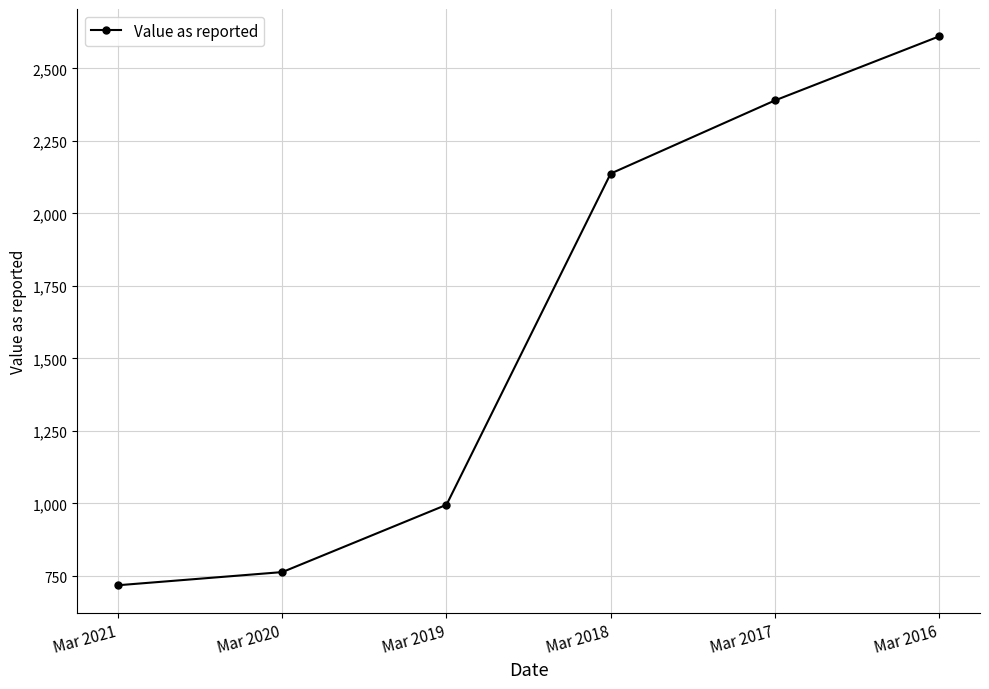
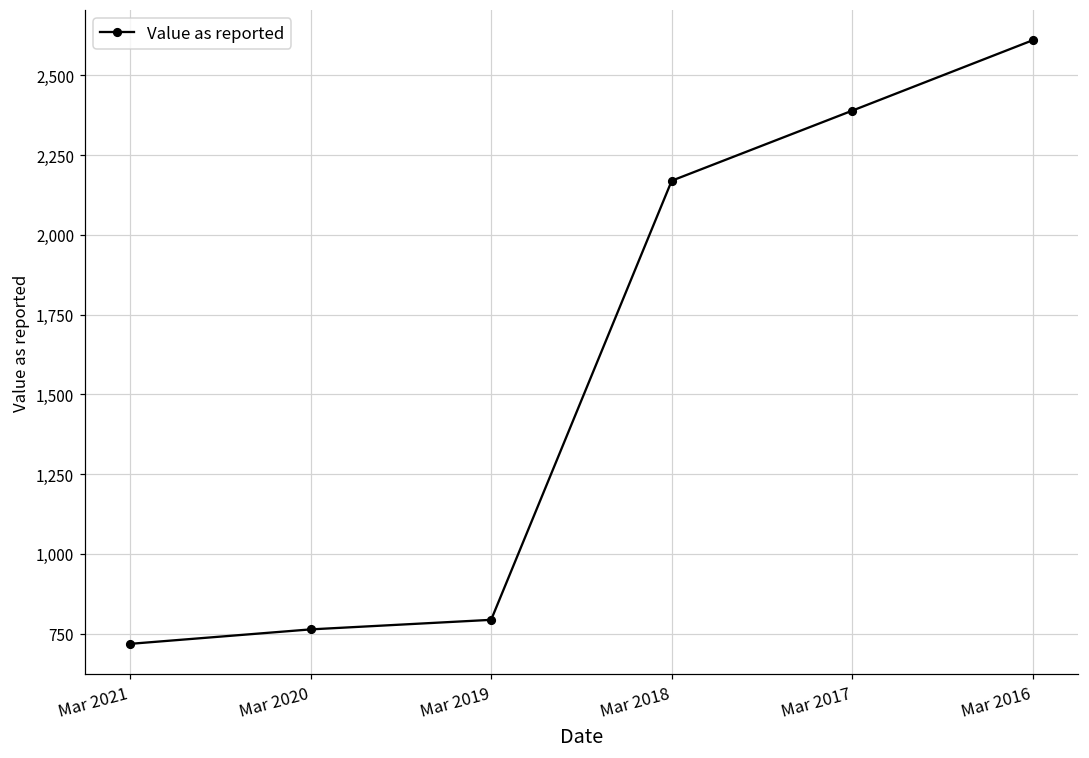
  {
    "Mar 2021": "720",
    "Mar 2020": "760",
-   "Mar 2019": "1,000",
-   "Mar 2018": "2,140",
+   "Mar 2019": "790",
+   "Mar 2018": "2,170",
    "Mar 2017": "2,390",
    "Mar 2016": "2,610"
  }
